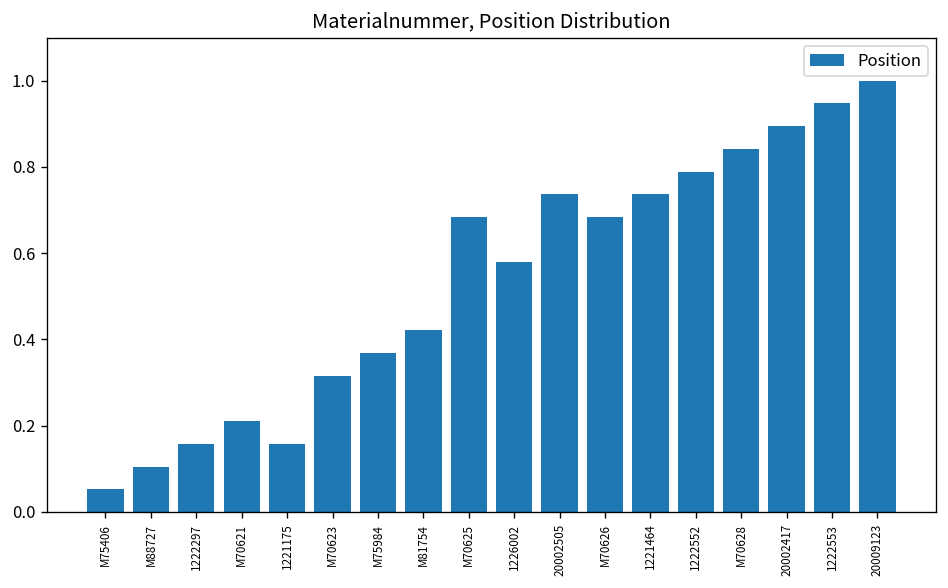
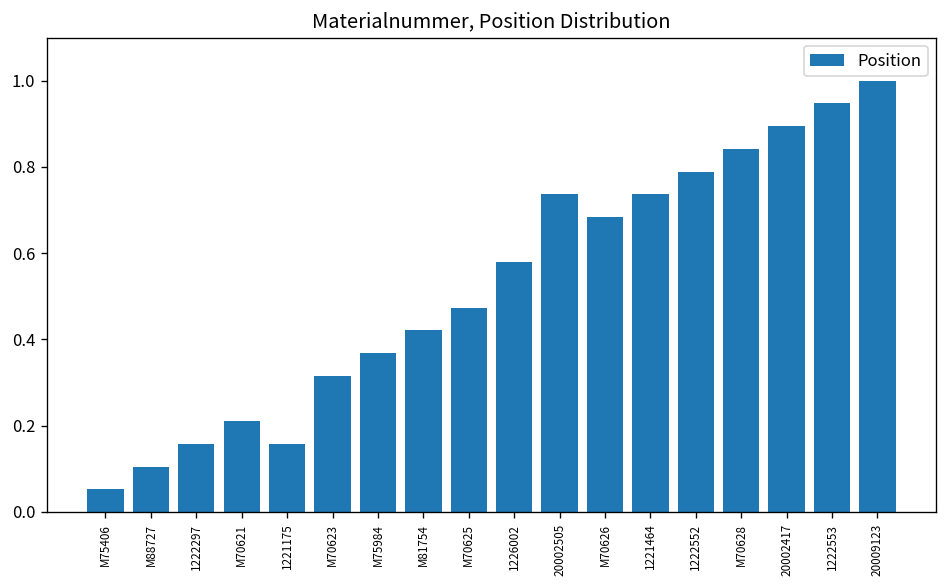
  {
    "M75406": 0.05,
    "M88727": 0.11,
    "1222297": 0.16,
    "M70621": 0.21,
    "1221175": 0.16,
    "M70623": 0.32,
    "M75984": 0.37,
    "M81754": 0.42,
-   "M70625": 0.68,
+   "M70625": 0.47,
    "1226002": 0.58,
    "20002505": 0.74,
    "M70626": 0.68,
    "1221464": 0.74,
    "1222552": 0.79,
    "M70628": 0.84,
    "20002417": 0.89,
    "1222553": 0.95,
    "20009123": 1.00
  }
